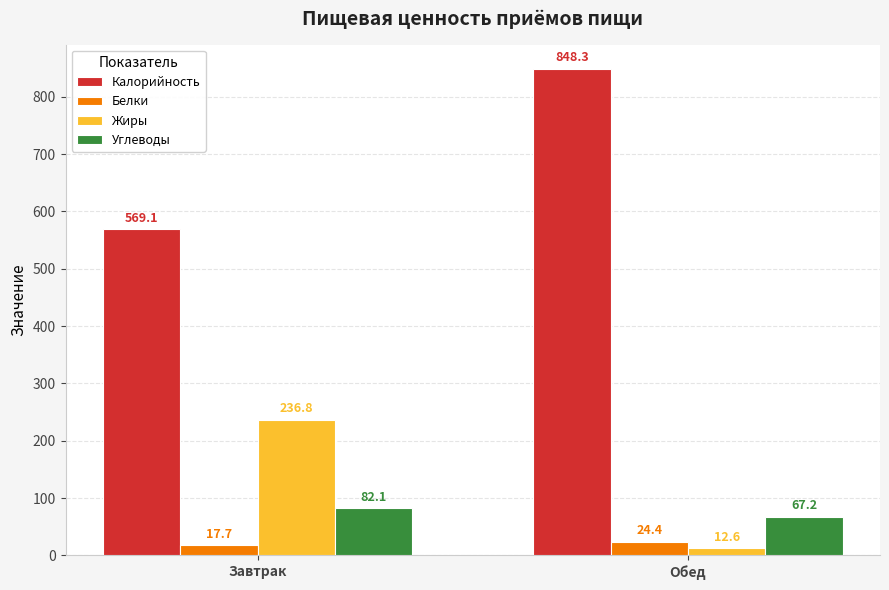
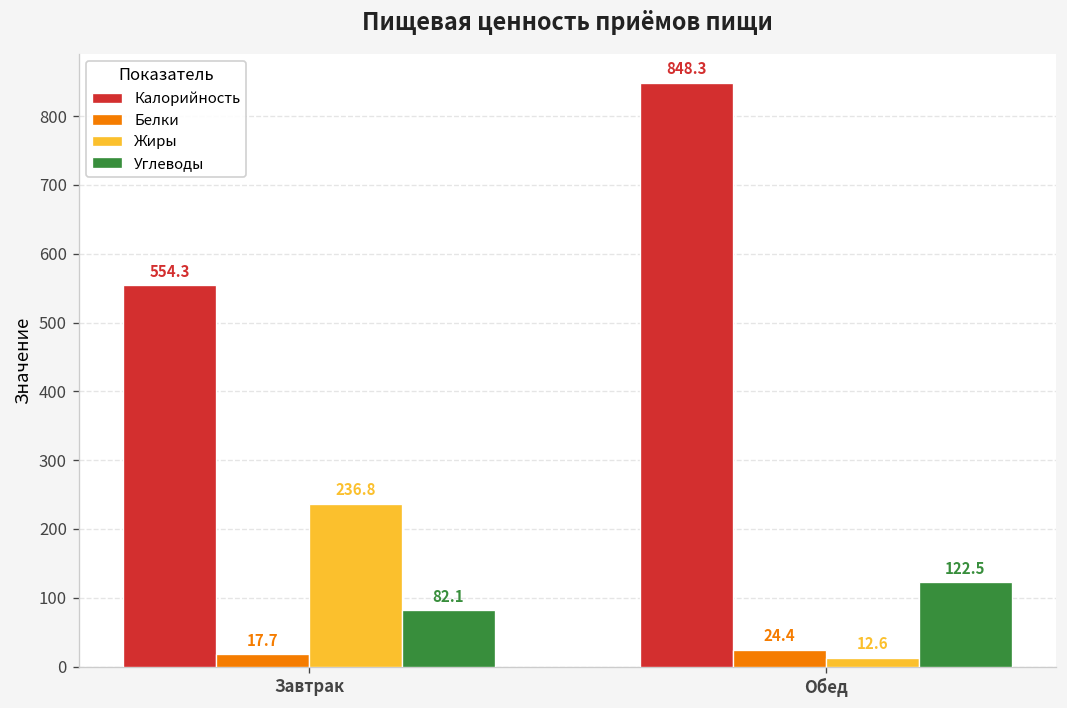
  {
    "Калорийность": {
-     "Завтрак": 569.1,
+     "Завтрак": 554.3,
      "Обед": 848.3
    },
    "Белки": {
      "Завтрак": 17.7,
      "Обед": 24.4
    },
    "Жиры": {
      "Завтрак": 236.8,
      "Обед": 12.6
    },
    "Углеводы": {
      "Завтрак": 82.1,
-     "Обед": 67.2
+     "Обед": 122.5
    }
  }
